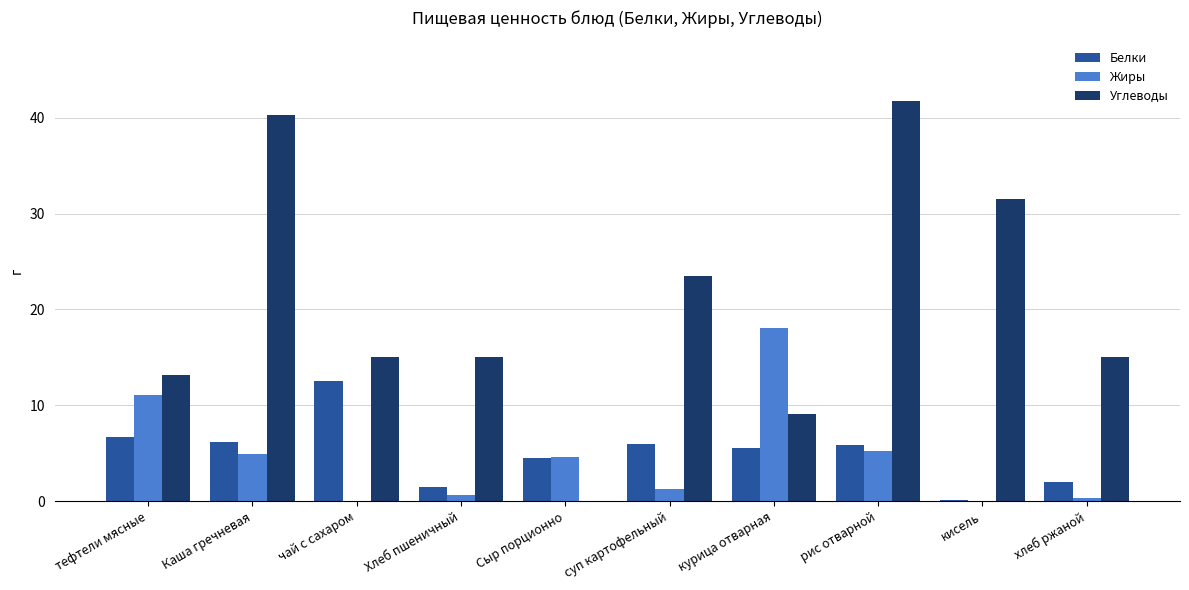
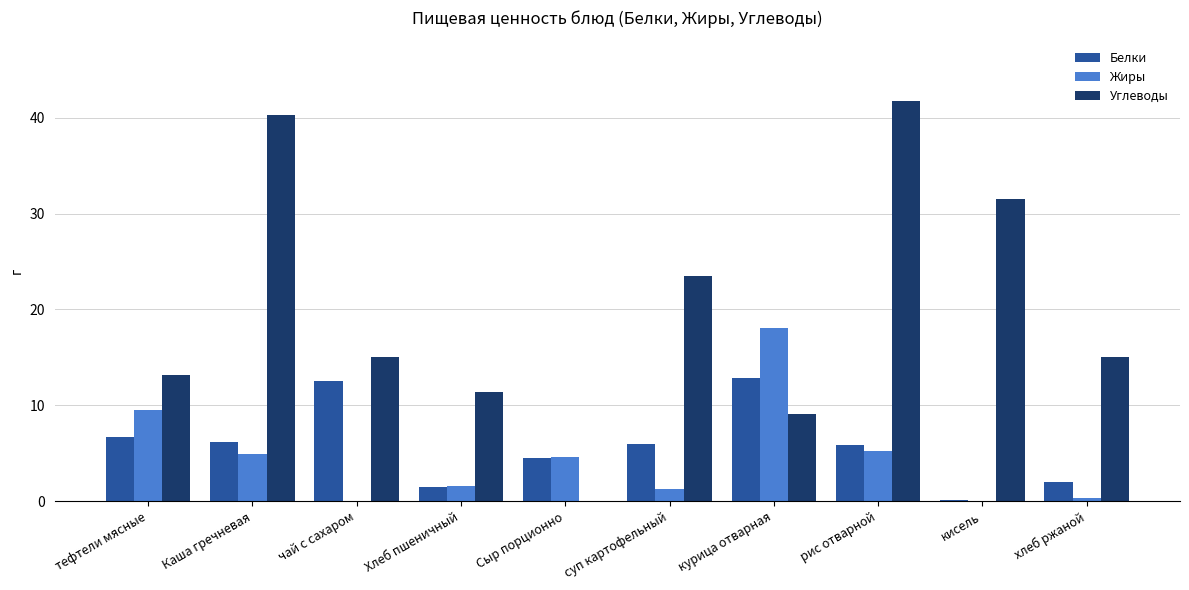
  {
    "Белки": {
      "тефтели мясные": 7,
      "Каша гречневая": 6,
      "чай с сахаром": 13,
      "Хлеб пшеничный": 2,
      "Сыр порционно": 5,
      "суп картофельный": 6,
-     "курица отварная": 6,
+     "курица отварная": 13,
      "рис отварной": 6,
      "хлеб ржаной": 2
    },
    "Жиры": {
-     "тефтели мясные": 11,
+     "тефтели мясные": 10,
      "Каша гречневая": 5,
      "чай с сахаром": 0,
-     "Хлеб пшеничный": 1,
+     "Хлеб пшеничный": 2,
      "Сыр порционно": 5,
      "суп картофельный": 1,
      "курица отварная": 18,
      "рис отварной": 5,
      "кисель": 0,
      "хлеб ржаной": 0
    },
    "Углеводы": {
      "тефтели мясные": 13,
      "Каша гречневая": 40,
      "чай с сахаром": 15,
-     "Хлеб пшеничный": 15,
+     "Хлеб пшеничный": 11,
      "Сыр порционно": 0,
      "суп картофельный": 24,
      "курица отварная": 9,
      "рис отварной": 42,
      "кисель": 32,
      "хлеб ржаной": 15
    }
  }
